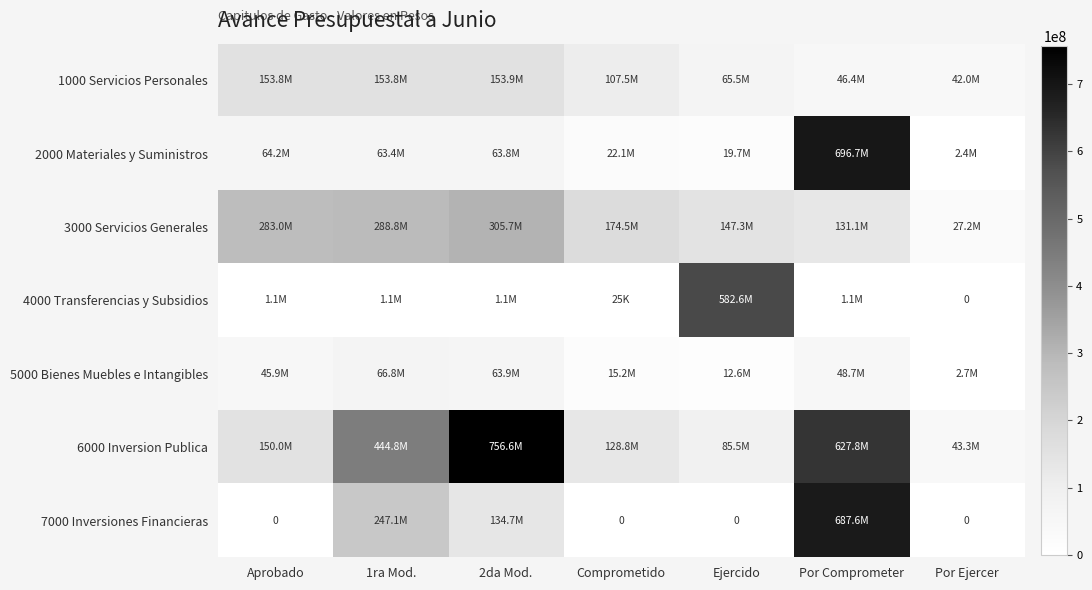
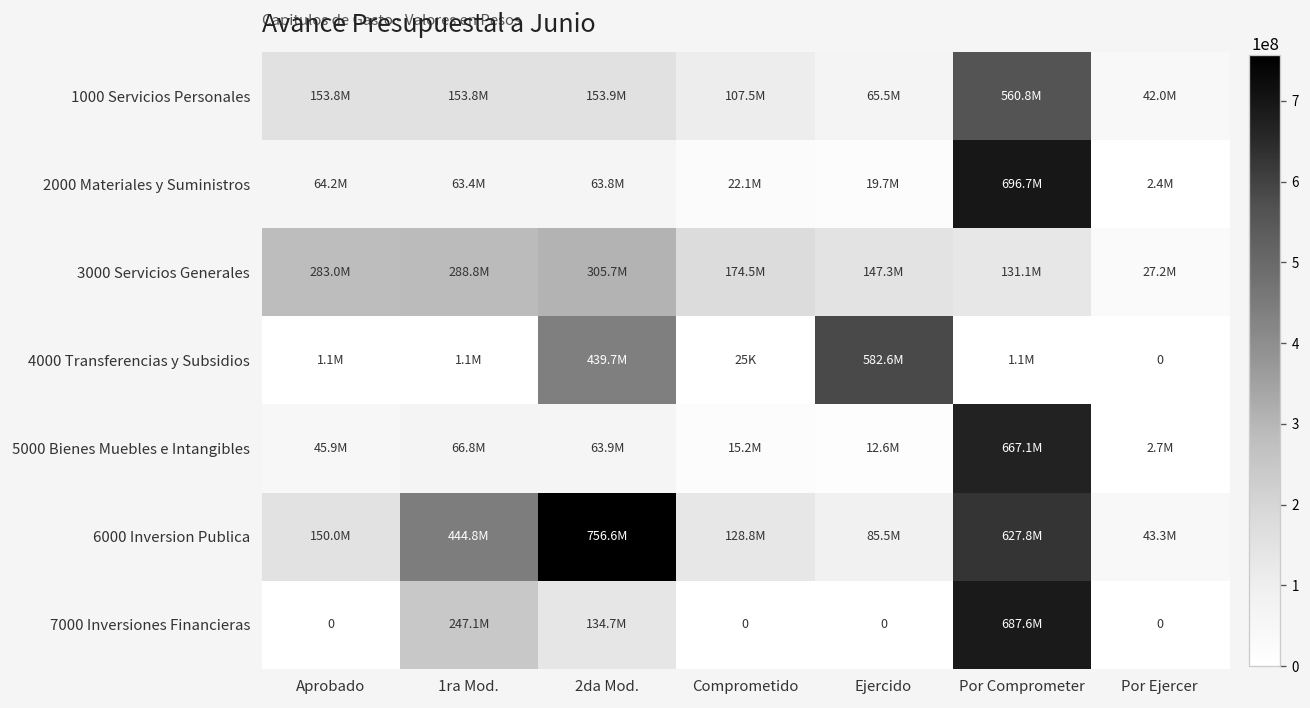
  {
    "1000 Servicios Personales": {
      "Aprobado": "153.8M",
      "1ra Mod.": "153.8M",
      "2da Mod.": "153.9M",
      "Comprometido": "107.5M",
      "Ejercido": "65.5M",
-     "Por Comprometer": "46.4M",
+     "Por Comprometer": "560.8M",
      "Por Ejercer": "42.0M"
    },
    "2000 Materiales y Suministros": {
      "Aprobado": "64.2M",
      "1ra Mod.": "63.4M",
      "2da Mod.": "63.8M",
      "Comprometido": "22.1M",
      "Ejercido": "19.7M",
      "Por Comprometer": "696.7M",
      "Por Ejercer": "2.4M"
    },
    "3000 Servicios Generales": {
      "Aprobado": "283.0M",
      "1ra Mod.": "288.8M",
      "2da Mod.": "305.7M",
      "Comprometido": "174.5M",
      "Ejercido": "147.3M",
      "Por Comprometer": "131.1M",
      "Por Ejercer": "27.2M"
    },
    "4000 Transferencias y Subsidios": {
      "Aprobado": "1.1M",
      "1ra Mod.": "1.1M",
-     "2da Mod.": "1.1M",
+     "2da Mod.": "439.7M",
      "Comprometido": "25K",
      "Ejercido": "582.6M",
      "Por Comprometer": "1.1M",
      "Por Ejercer": "0"
    },
    "5000 Bienes Muebles e Intangibles": {
      "Aprobado": "45.9M",
      "1ra Mod.": "66.8M",
      "2da Mod.": "63.9M",
      "Comprometido": "15.2M",
      "Ejercido": "12.6M",
-     "Por Comprometer": "48.7M",
+     "Por Comprometer": "667.1M",
      "Por Ejercer": "2.7M"
    },
    "6000 Inversion Publica": {
      "Aprobado": "150.0M",
      "1ra Mod.": "444.8M",
      "2da Mod.": "756.6M",
      "Comprometido": "128.8M",
      "Ejercido": "85.5M",
      "Por Comprometer": "627.8M",
      "Por Ejercer": "43.3M"
    },
    "7000 Inversiones Financieras": {
      "Aprobado": "0",
      "1ra Mod.": "247.1M",
      "2da Mod.": "134.7M",
      "Comprometido": "0",
      "Ejercido": "0",
      "Por Comprometer": "687.6M",
      "Por Ejercer": "0"
    }
  }
